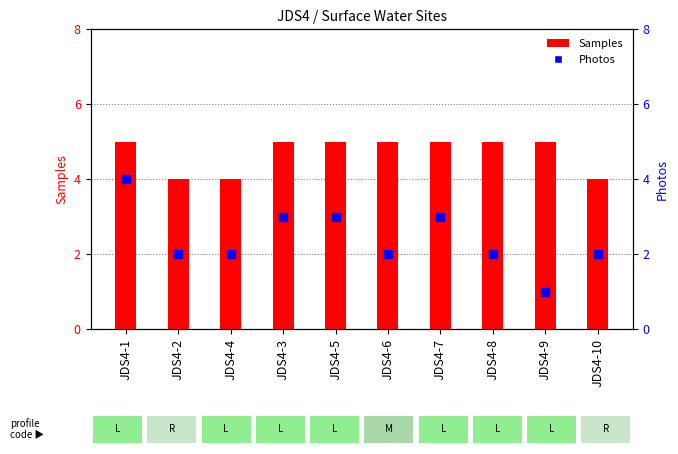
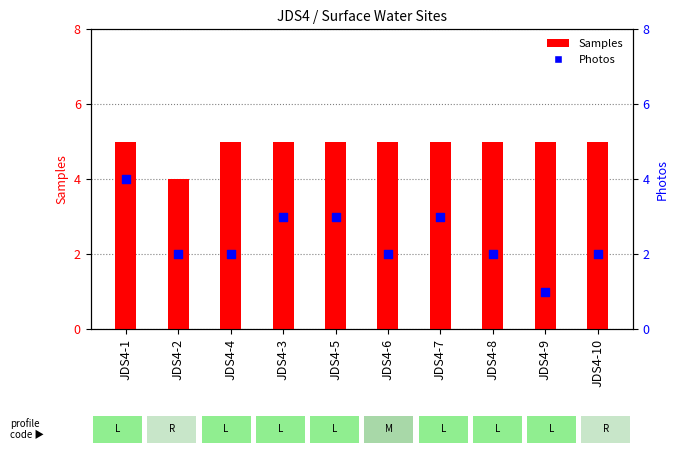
  {
    "Samples": {
      "JDS4-1": 5,
      "JDS4-2": 4,
-     "JDS4-4": 4,
+     "JDS4-4": 5,
      "JDS4-3": 5,
      "JDS4-5": 5,
      "JDS4-6": 5,
      "JDS4-7": 5,
      "JDS4-8": 5,
      "JDS4-9": 5,
-     "JDS4-10": 4
+     "JDS4-10": 5
    }
  }
